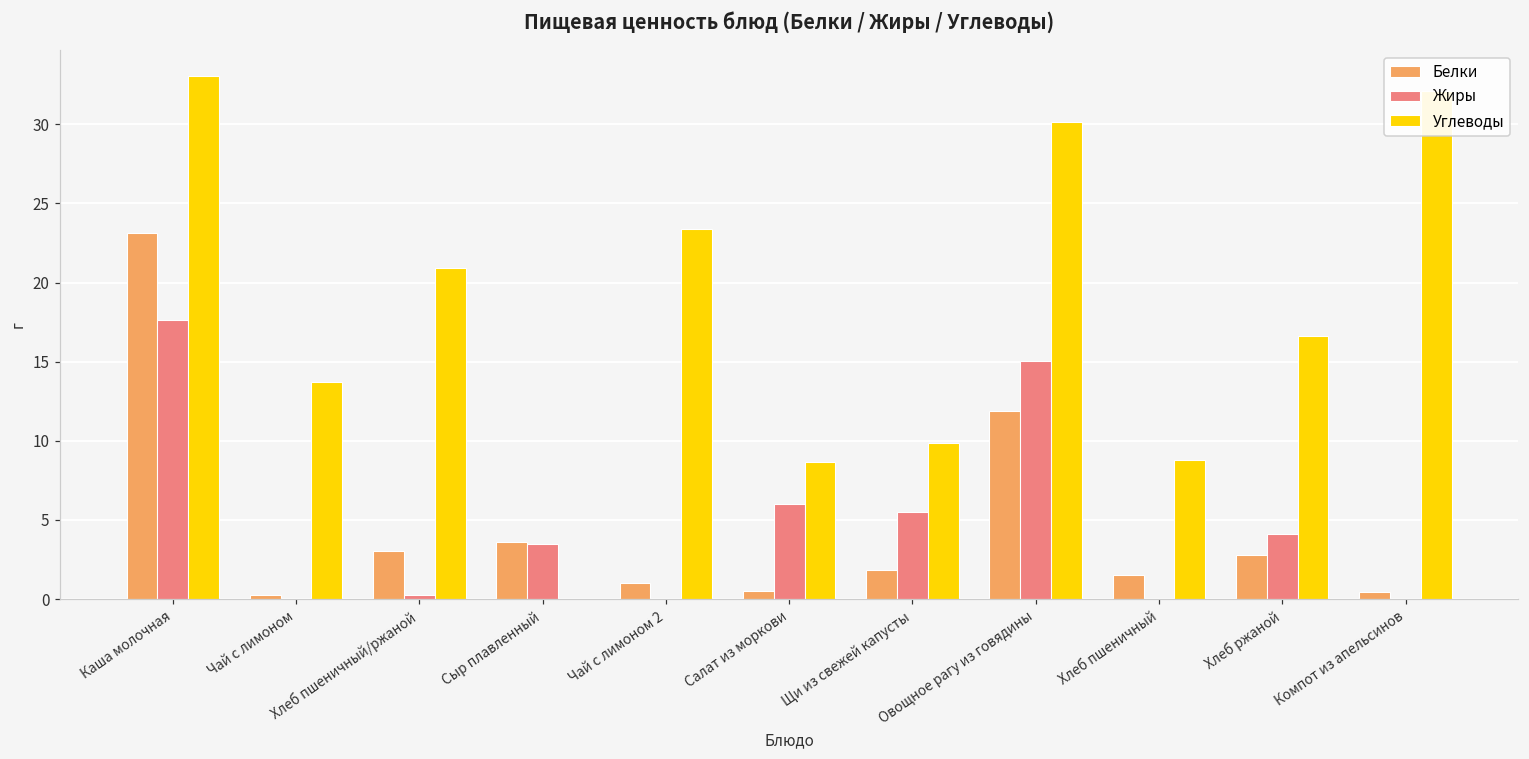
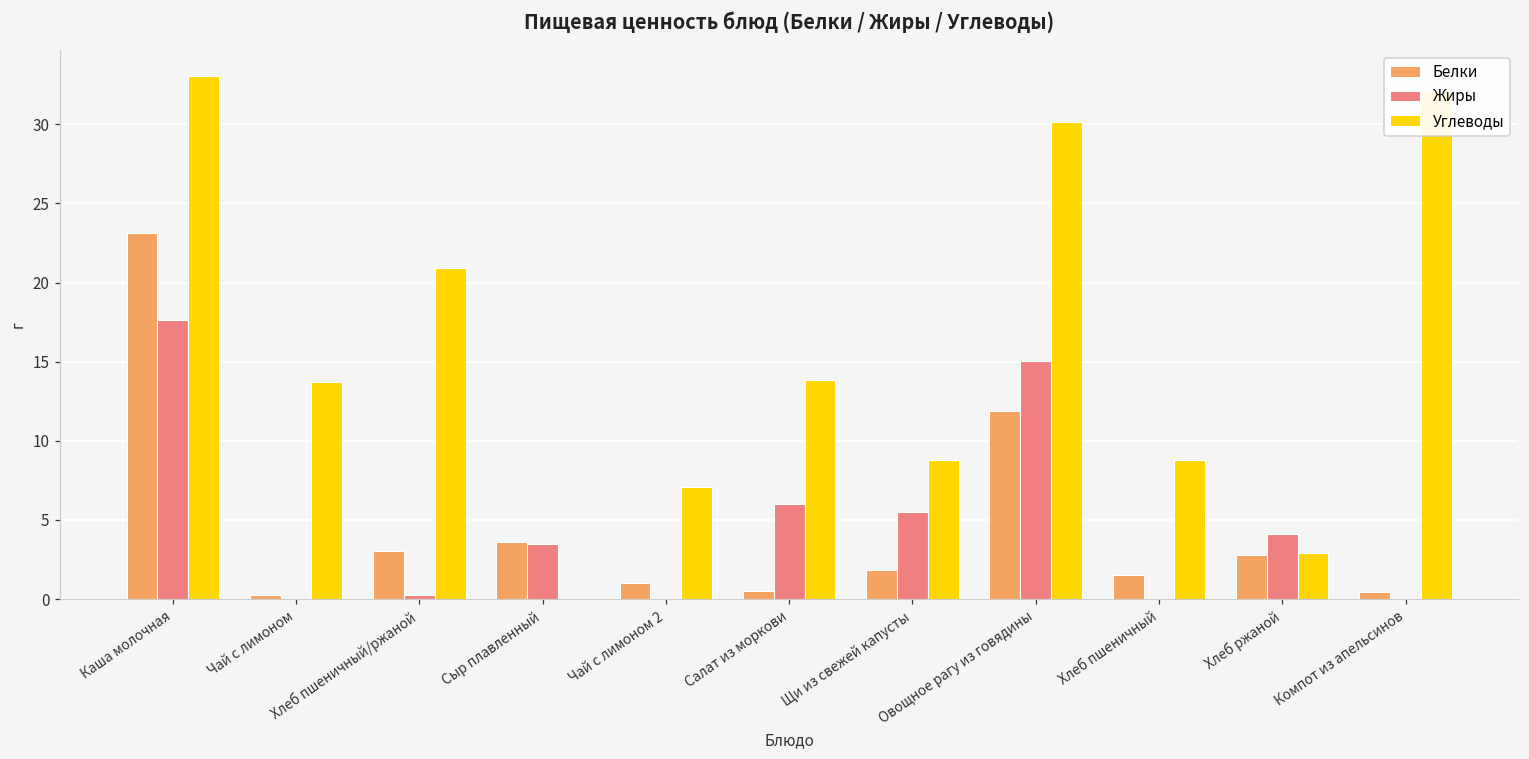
  {
    "Углеводы": {
      "Каша молочная": 33.0,
      "Чай с лимоном": 13.7,
      "Хлеб пшеничный/ржаной": 20.9,
      "Сыр плавленный": 0.0,
-     "Чай с лимоном 2": 23.4,
-     "Салат из моркови": 8.7,
-     "Щи из свежей капусты": 9.9,
+     "Чай с лимоном 2": 7.1,
+     "Салат из моркови": 13.9,
+     "Щи из свежей капусты": 8.8,
      "Овощное рагу из говядины": 30.2,
      "Хлеб пшеничный": 8.8,
-     "Хлеб ржаной": 16.6
+     "Хлеб ржаной": 2.9
    }
  }
